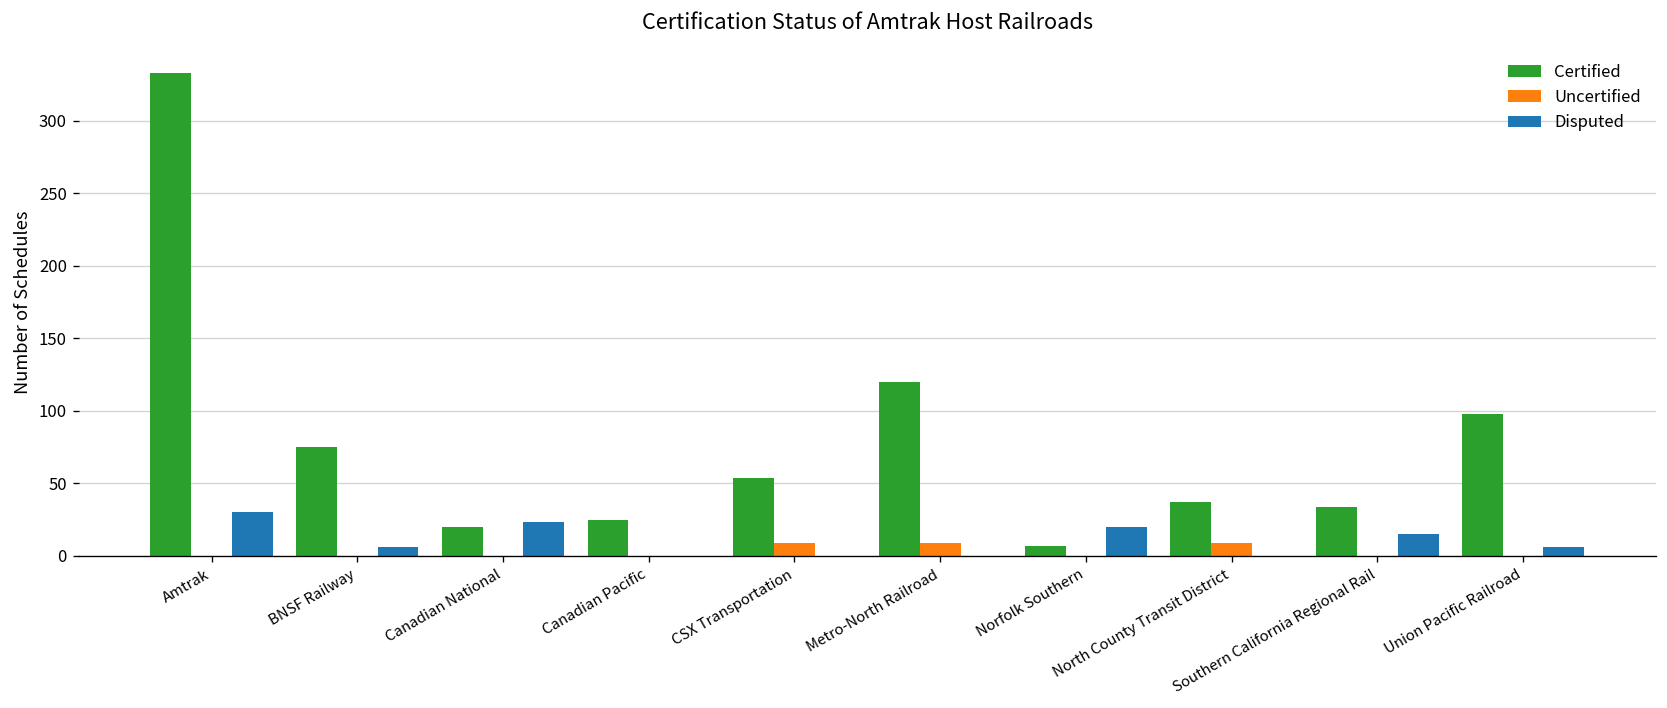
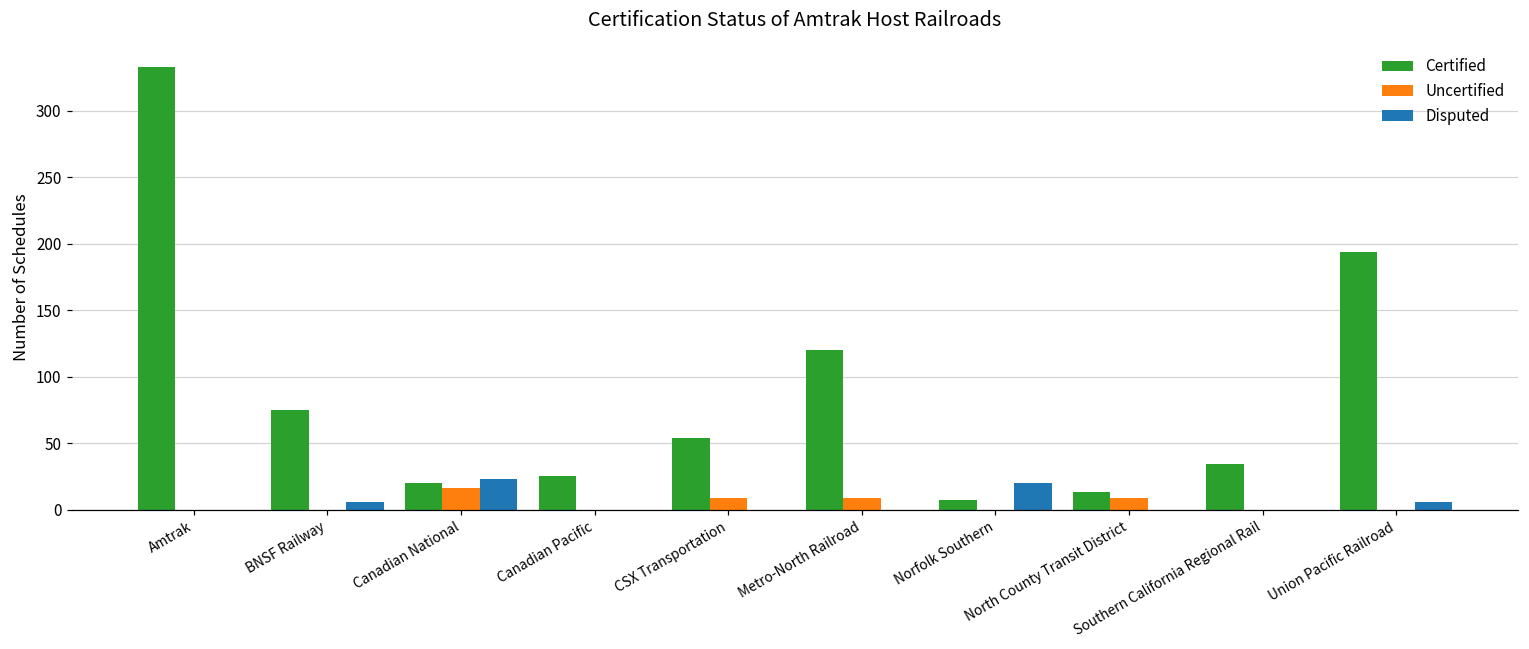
  {
    "Certified": {
      "Amtrak": 333,
      "BNSF Railway": 75,
      "Canadian National": 20,
      "Canadian Pacific": 25,
      "CSX Transportation": 54,
      "Metro-North Railroad": 120,
      "Norfolk Southern": 7,
-     "North County Transit District": 37,
+     "North County Transit District": 13,
      "Southern California Regional Rail": 34,
-     "Union Pacific Railroad": 98
+     "Union Pacific Railroad": 194
    },
    "Uncertified": {
      "Amtrak": 0,
      "BNSF Railway": 0,
-     "Canadian National": 0,
+     "Canadian National": 16,
      "Canadian Pacific": 0,
      "CSX Transportation": 9,
      "Metro-North Railroad": 9,
      "Norfolk Southern": 0,
      "North County Transit District": 9,
      "Southern California Regional Rail": 0,
      "Union Pacific Railroad": 0
    },
    "Disputed": {
-     "Amtrak": 30,
+     "Amtrak": 0,
      "BNSF Railway": 6,
      "Canadian National": 23,
      "Canadian Pacific": 0,
      "CSX Transportation": 0,
      "Metro-North Railroad": 0,
      "Norfolk Southern": 20,
      "North County Transit District": 0,
-     "Southern California Regional Rail": 15,
+     "Southern California Regional Rail": 0,
      "Union Pacific Railroad": 6
    }
  }
